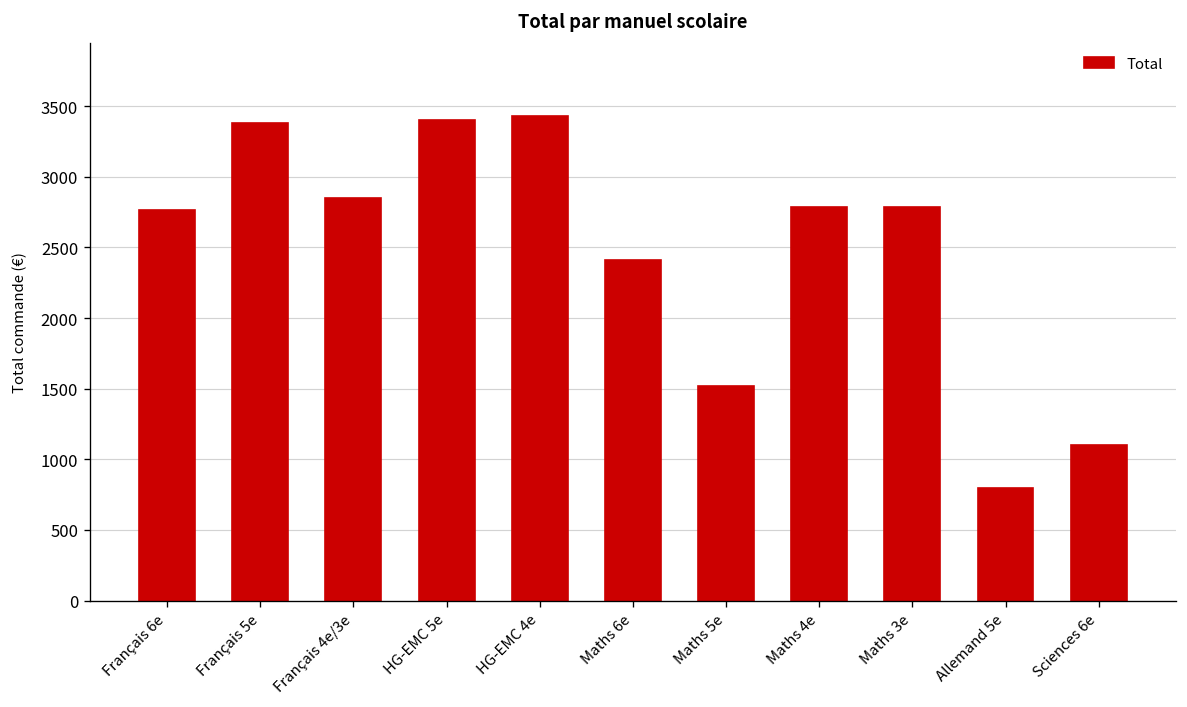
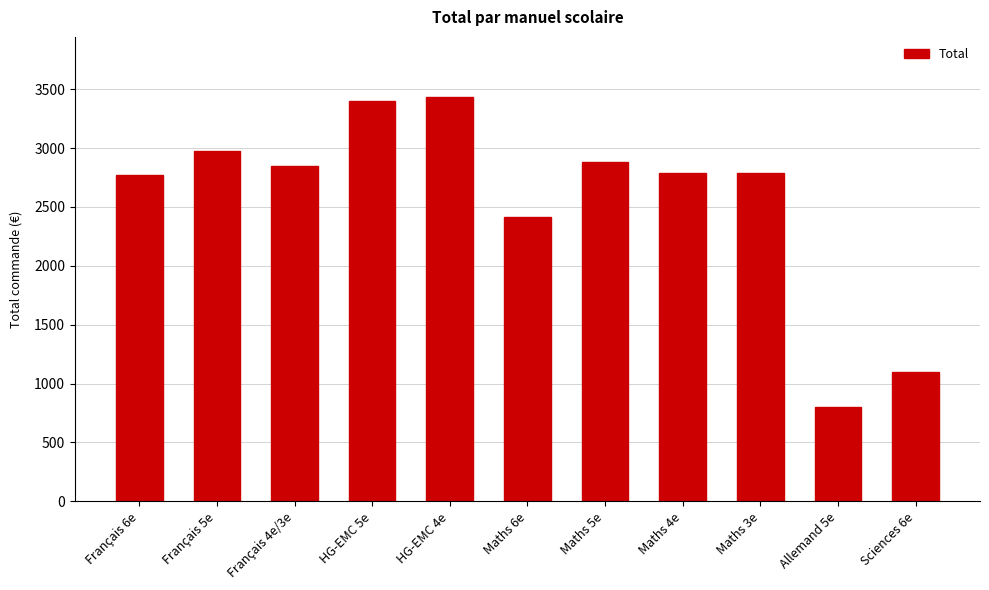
  {
    "Français 6e": 2770,
-   "Français 5e": 3380,
+   "Français 5e": 2970,
    "Français 4e/3e": 2850,
    "HG-EMC 5e": 3400,
    "HG-EMC 4e": 3430,
    "Maths 6e": 2410,
-   "Maths 5e": 1520,
+   "Maths 5e": 2890,
    "Maths 4e": 2790,
    "Maths 3e": 2790,
    "Allemand 5e": 800,
    "Sciences 6e": 1100
  }
